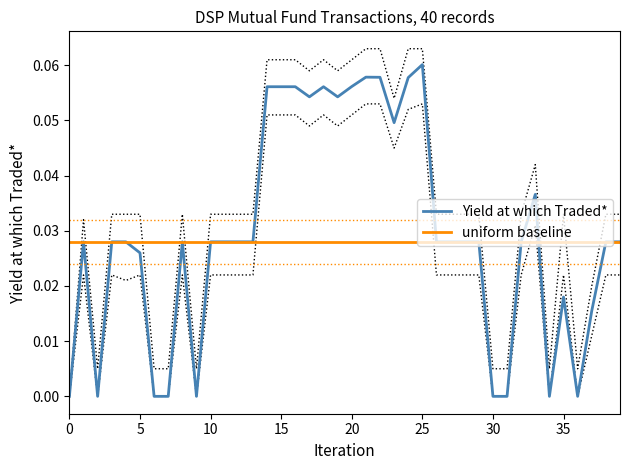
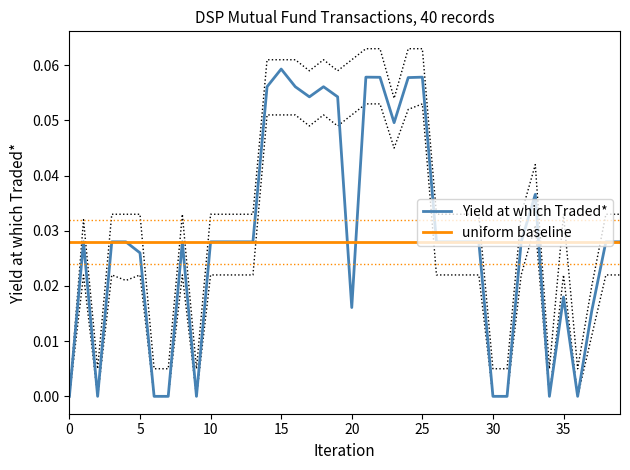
  {
    "Yield at which Traded*": {
      "5": 0.026,
-     "15": 0.056,
-     "20": 0.056,
-     "25": 0.060,
+     "15": 0.059,
+     "20": 0.016,
+     "25": 0.058,
      "35": 0.018
    }
  }
